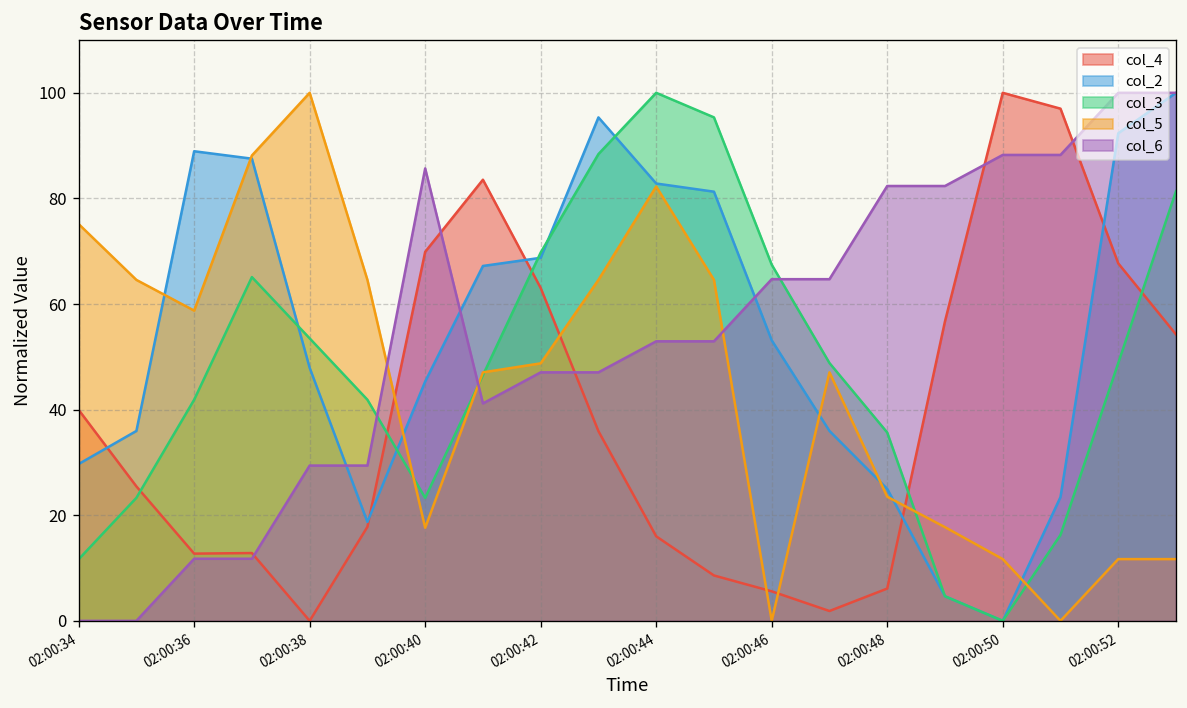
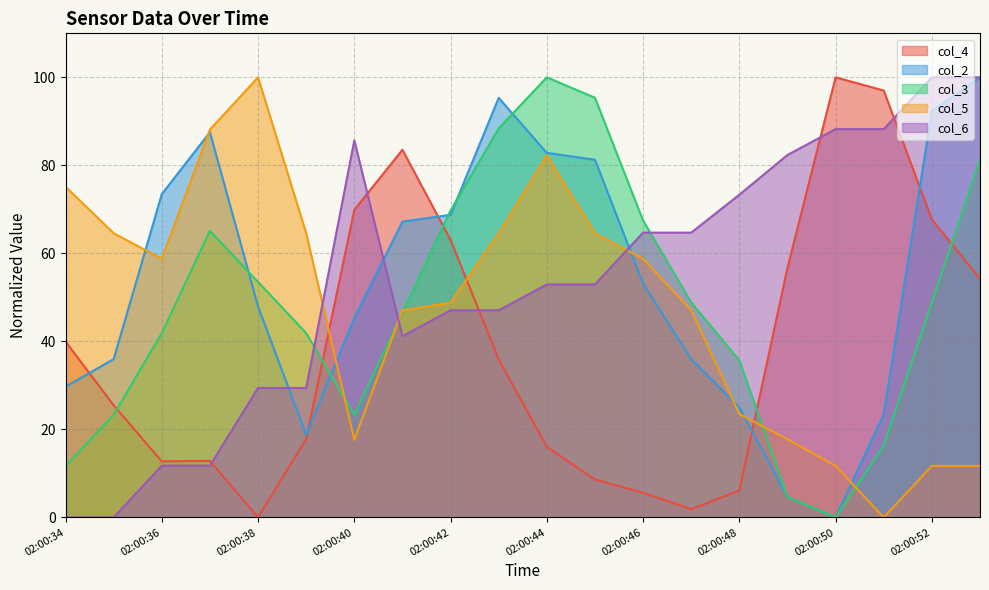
  {
    "col_4": {
      "02:00:34": 40,
      "02:00:36": 13,
      "02:00:38": 0,
      "02:00:40": 70,
      "02:00:42": 63,
      "02:00:44": 16,
      "02:00:46": 6,
      "02:00:48": 6,
      "02:00:50": 100,
      "02:00:52": 68
    },
    "col_2": {
      "02:00:34": 30,
-     "02:00:36": 89,
+     "02:00:36": 73,
      "02:00:38": 48,
      "02:00:40": 45,
      "02:00:42": 69,
      "02:00:46": 53,
      "02:00:48": 25
    },
    "col_3": {
      "02:00:34": 12,
      "02:00:36": 42,
      "02:00:38": 53,
      "02:00:40": 23,
      "02:00:42": 70,
      "02:00:44": 100,
      "02:00:46": 67,
      "02:00:48": 36,
      "02:00:52": 49
    },
    "col_5": {
      "02:00:34": 75,
      "02:00:36": 59,
      "02:00:38": 100,
      "02:00:40": 18,
      "02:00:42": 49,
-     "02:00:46": 0,
+     "02:00:46": 59,
      "02:00:48": 24,
      "02:00:50": 12,
      "02:00:52": 12
    },
    "col_6": {
      "02:00:34": 0,
      "02:00:36": 12,
      "02:00:38": 29,
      "02:00:40": 86,
      "02:00:42": 47,
      "02:00:44": 53,
      "02:00:46": 65,
-     "02:00:48": 82,
+     "02:00:48": 73,
      "02:00:50": 88
    }
  }
